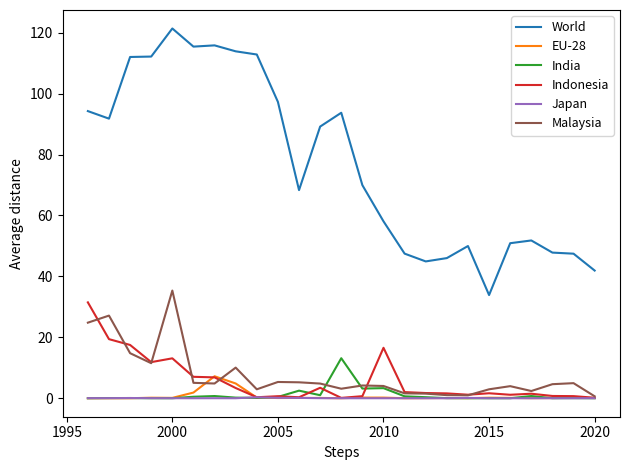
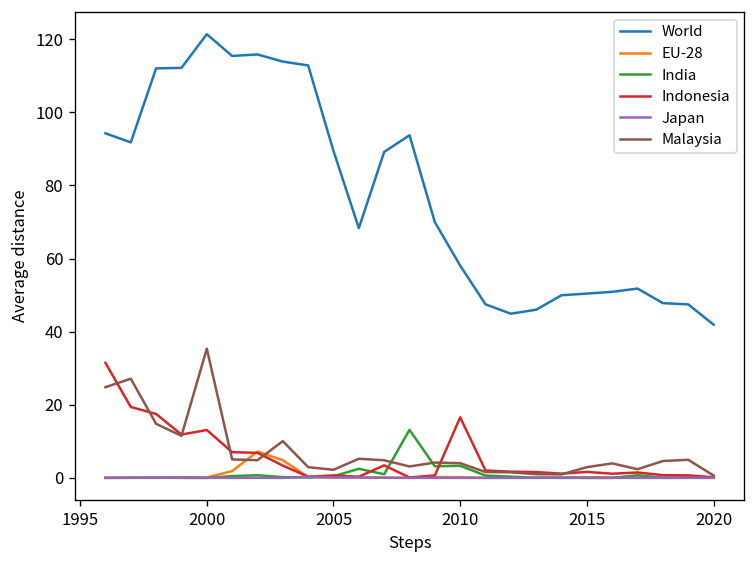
  {
    "World": {
      "2000": 121,
-     "2005": 97,
+     "2005": 89,
      "2010": 58,
-     "2015": 34,
+     "2015": 50,
      "2020": 42
    },
    "Indonesia": {
      "2000": 13,
      "2010": 17,
      "2015": 2
    },
    "Malaysia": {
      "2000": 35,
-     "2005": 5,
+     "2005": 2,
      "2015": 3
    }
  }
